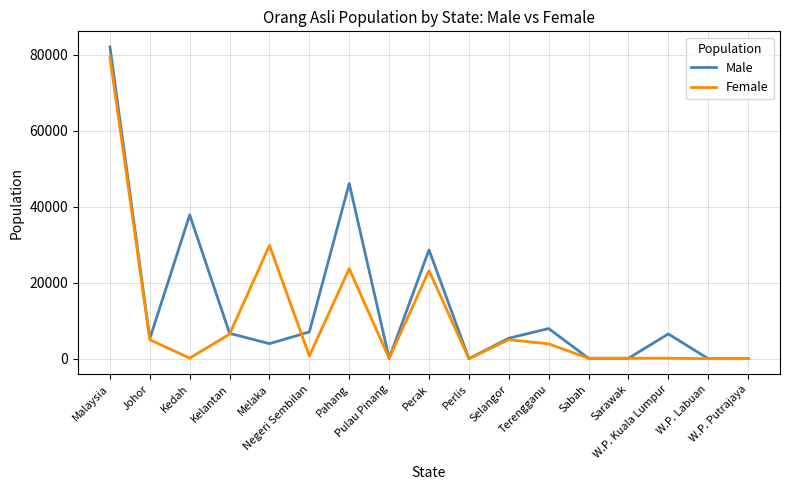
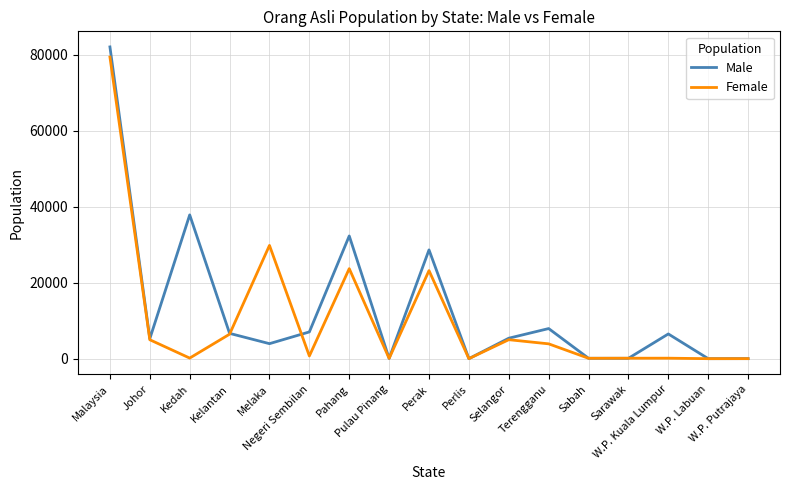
  {
    "Male": {
      "Malaysia": 82000,
      "Kedah": 38000,
      "Melaka": 4000,
      "Negeri Sembilan": 7000,
-     "Pahang": 46000,
+     "Pahang": 32000,
      "Perak": 29000,
      "Terengganu": 8000,
      "W.P. Kuala Lumpur": 7000
    },
    "Female": {
      "Malaysia": 79000,
      "Kedah": 0,
      "Melaka": 30000,
      "Negeri Sembilan": 1000,
      "Pahang": 24000,
      "Perak": 23000,
      "Terengganu": 4000,
      "W.P. Kuala Lumpur": 0
    }
  }
